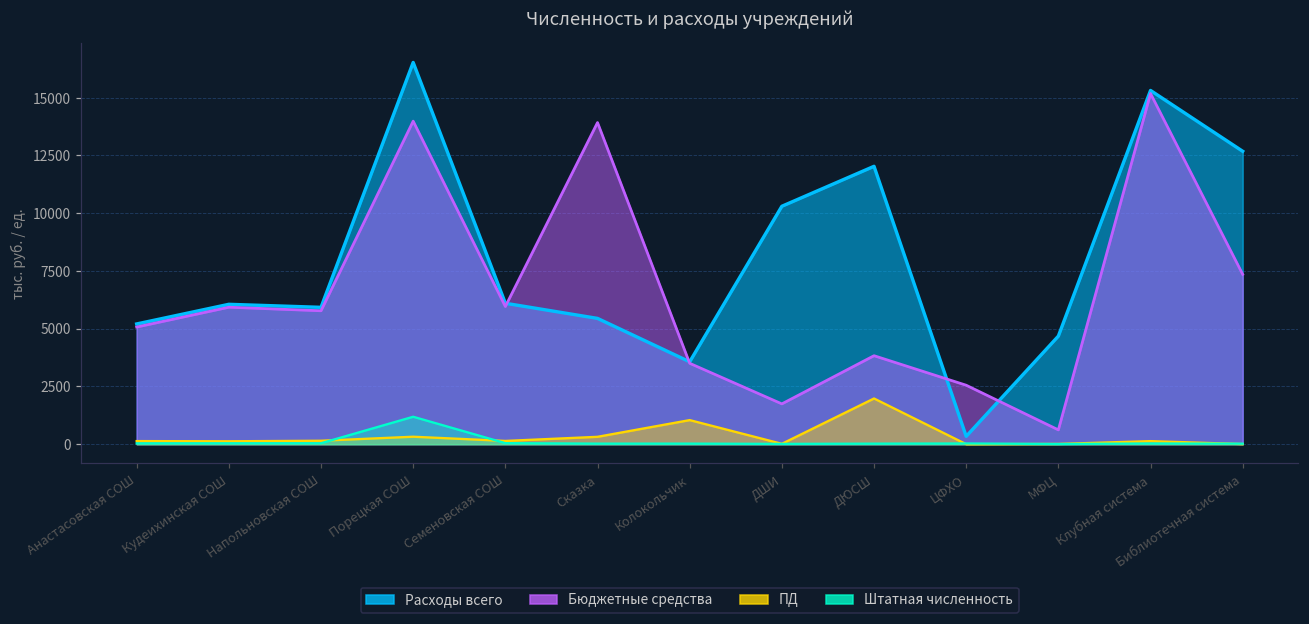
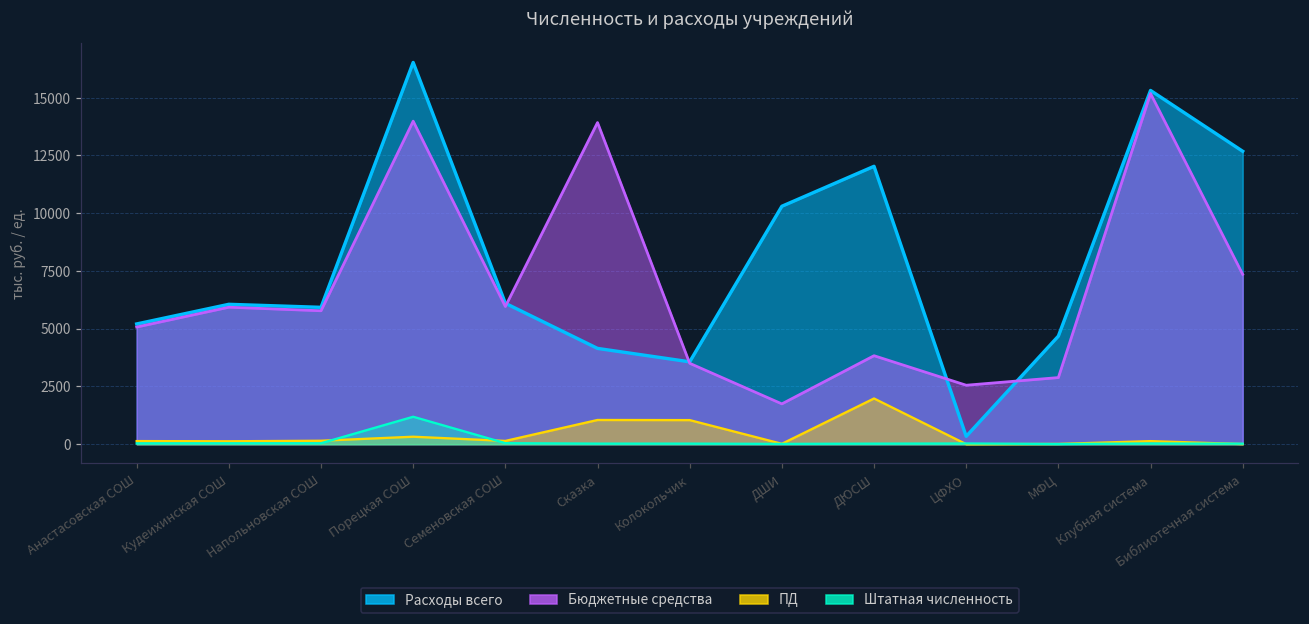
  {
    "Расходы всего": {
      "Анастасовская СОШ": 5200,
      "Кудеихинская СОШ": 6100,
      "Напольновская СОШ": 5900,
      "Порецкая СОШ": 16500,
      "Семеновская СОШ": 6100,
-     "Сказка": 5400,
+     "Сказка": 4100,
      "ДШИ": 10300,
      "ДЮСШ": 12000,
      "ЦФХО": 300,
      "МФЦ": 4700,
      "Клубная система": 15300,
      "Библиотечная система": 12700
    },
    "Бюджетные средства": {
      "Анастасовская СОШ": 5100,
      "Кудеихинская СОШ": 5900,
      "Напольновская СОШ": 5800,
      "Порецкая СОШ": 14000,
      "Семеновская СОШ": 6000,
      "Сказка": 13900,
      "ДШИ": 1700,
      "ДЮСШ": 3800,
      "ЦФХО": 2600,
-     "МФЦ": 600,
+     "МФЦ": 2900,
      "Клубная система": 15200,
      "Библиотечная система": 7400
    },
    "ПД": {
      "Порецкая СОШ": 300,
-     "Сказка": 300,
+     "Сказка": 1000,
      "Колокольчик": 1000,
      "ДЮСШ": 2000
    },
    "Штатная численность": {
      "Порецкая СОШ": 1200,
      "Сказка": 0,
      "Колокольчик": 0,
      "ДЮСШ": 0
    }
  }
